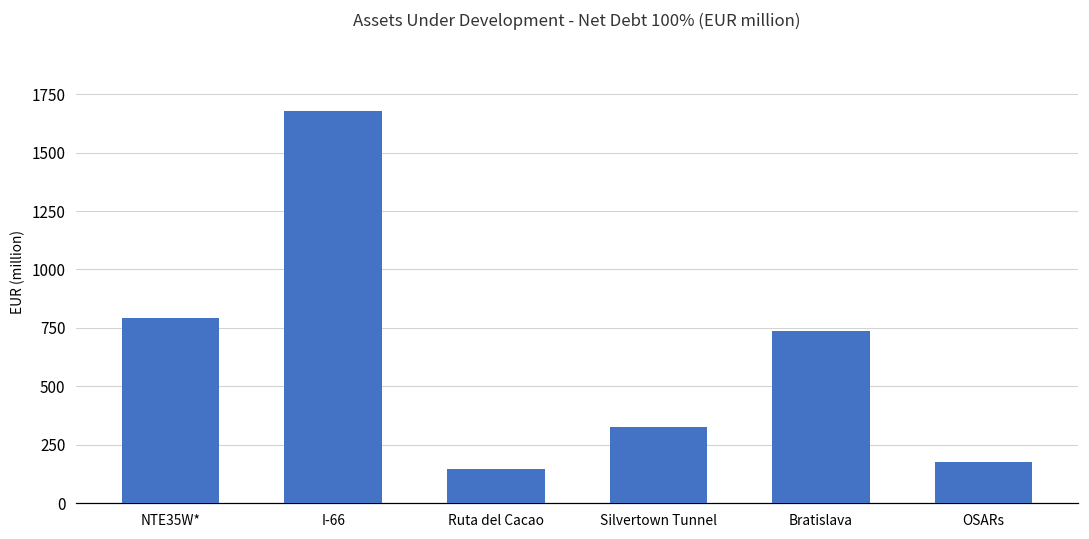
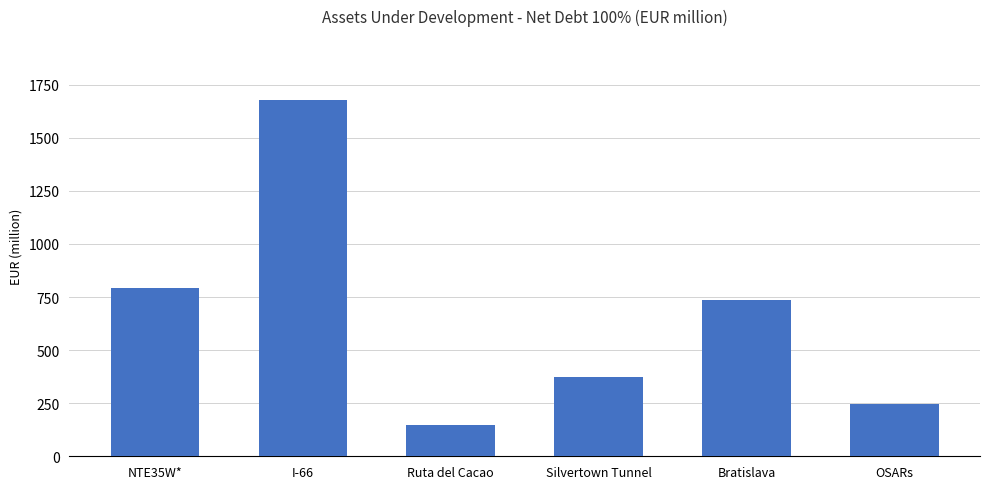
  {
    "NTE35W*": 790,
    "I-66": 1680,
    "Ruta del Cacao": 150,
-   "Silvertown Tunnel": 330,
+   "Silvertown Tunnel": 370,
    "Bratislava": 740,
-   "OSARs": 180
+   "OSARs": 250
  }
